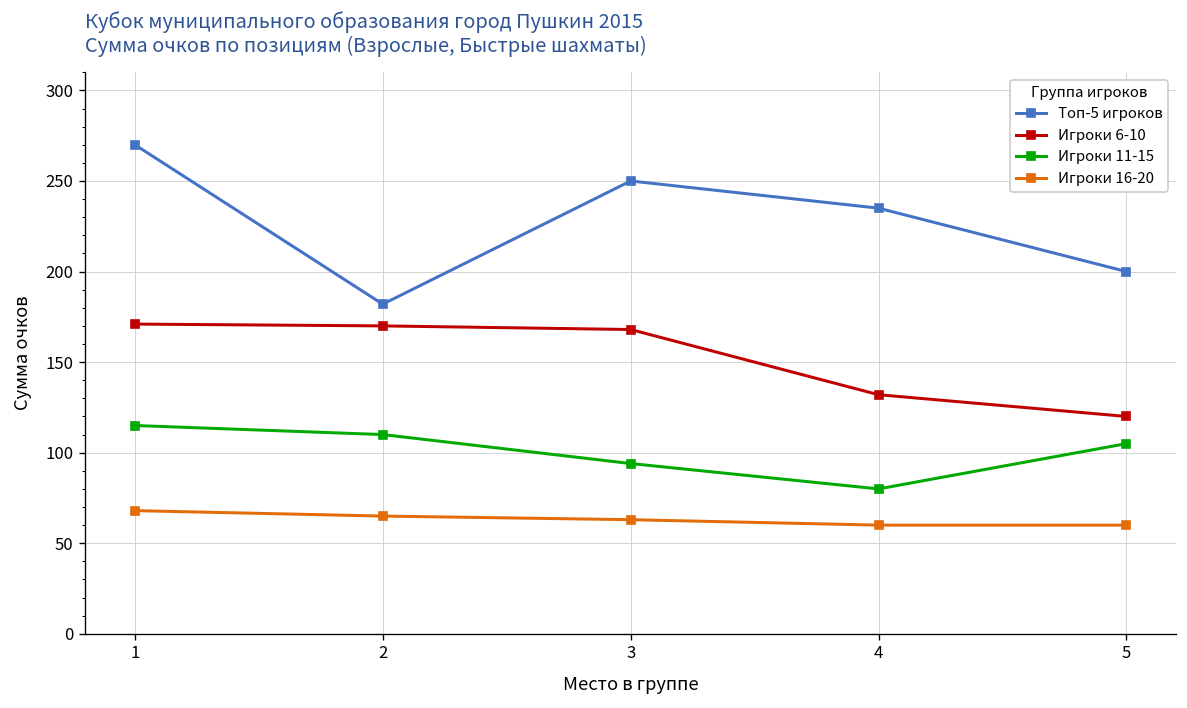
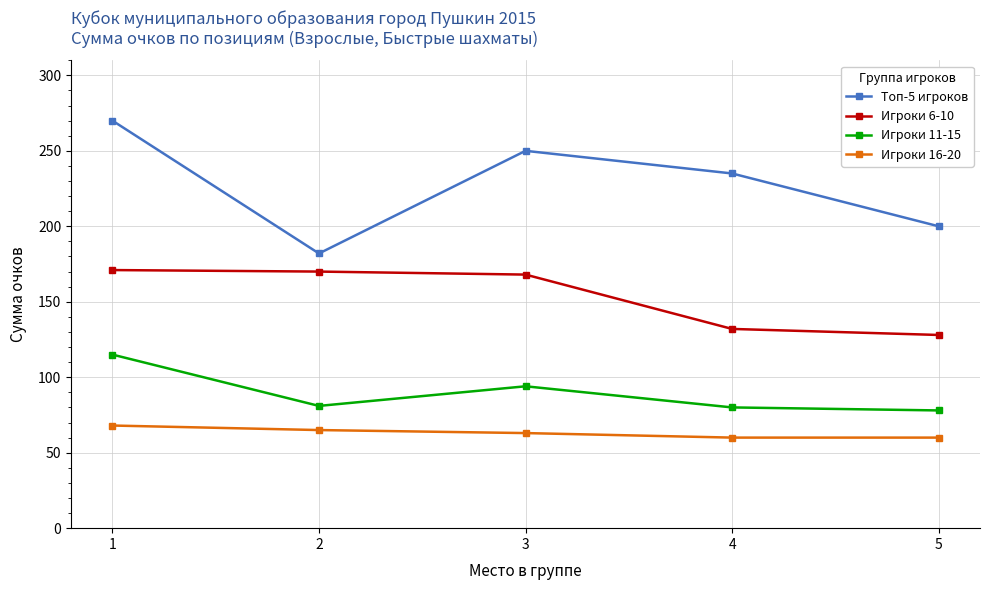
  {
    "Топ-5 игроков": {
      "1": 270,
      "2": 182,
      "3": 250,
      "4": 235,
      "5": 200
    },
    "Игроки 6-10": {
      "1": 171,
      "2": 170,
      "3": 168,
      "4": 132,
-     "5": 120
+     "5": 128
    },
    "Игроки 11-15": {
      "1": 115,
-     "2": 110,
+     "2": 81,
      "3": 94,
      "4": 80,
-     "5": 105
+     "5": 78
    },
    "Игроки 16-20": {
      "1": 68,
      "2": 65,
      "3": 63,
      "4": 60,
      "5": 60
    }
  }
